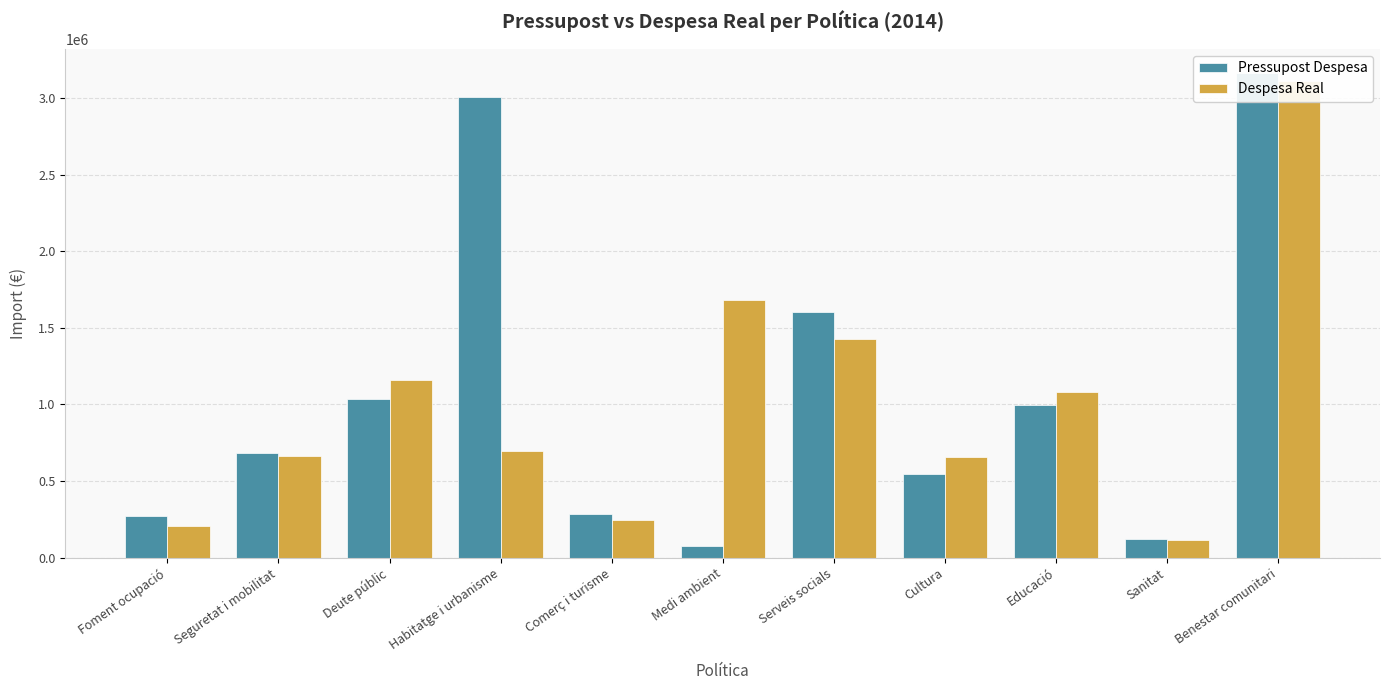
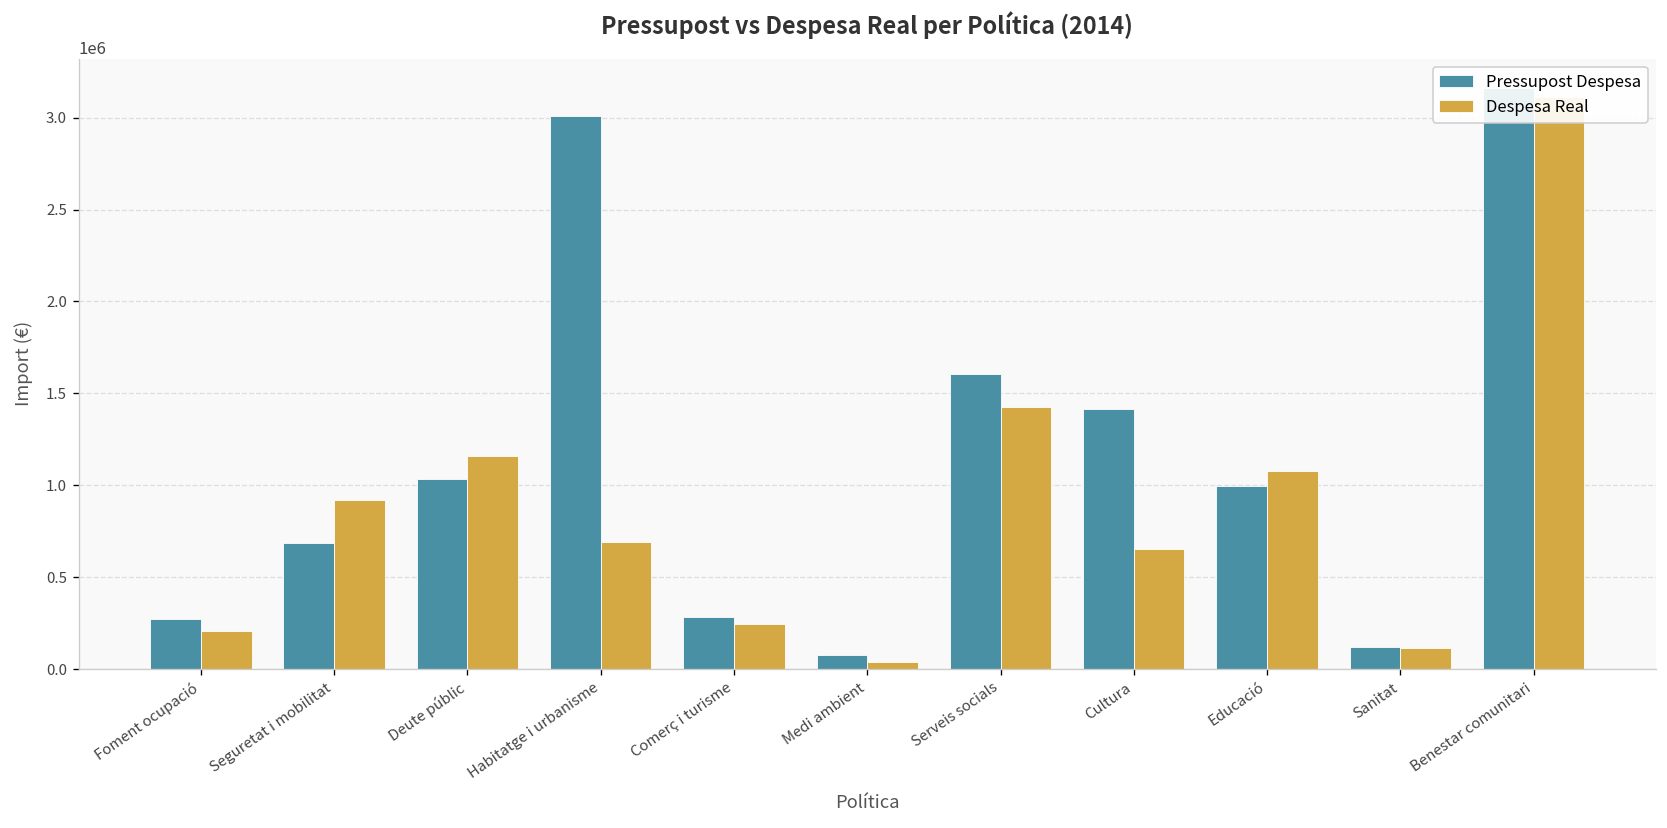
  {
    "Pressupost Despesa": {
      "Foment ocupació": 270000,
      "Seguretat i mobilitat": 690000,
      "Deute públic": 1030000,
      "Habitatge i urbanisme": 3010000,
      "Comerç i turisme": 280000,
      "Medi ambient": 80000,
      "Serveis socials": 1600000,
-     "Cultura": 540000,
+     "Cultura": 1410000,
      "Educació": 1000000,
      "Sanitat": 120000
    },
    "Despesa Real": {
      "Foment ocupació": 200000,
-     "Seguretat i mobilitat": 660000,
+     "Seguretat i mobilitat": 920000,
      "Deute públic": 1160000,
      "Habitatge i urbanisme": 690000,
      "Comerç i turisme": 240000,
-     "Medi ambient": 1680000,
+     "Medi ambient": 40000,
      "Serveis socials": 1430000,
      "Cultura": 660000,
      "Educació": 1080000,
      "Sanitat": 110000
    }
  }
